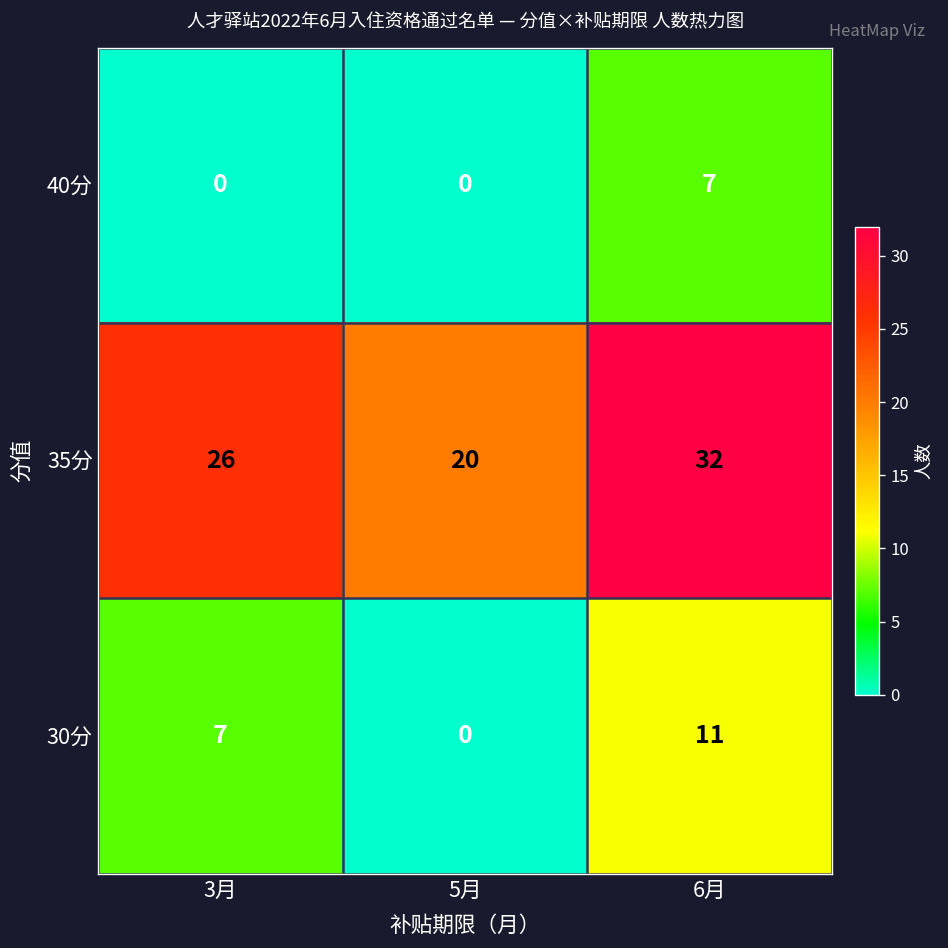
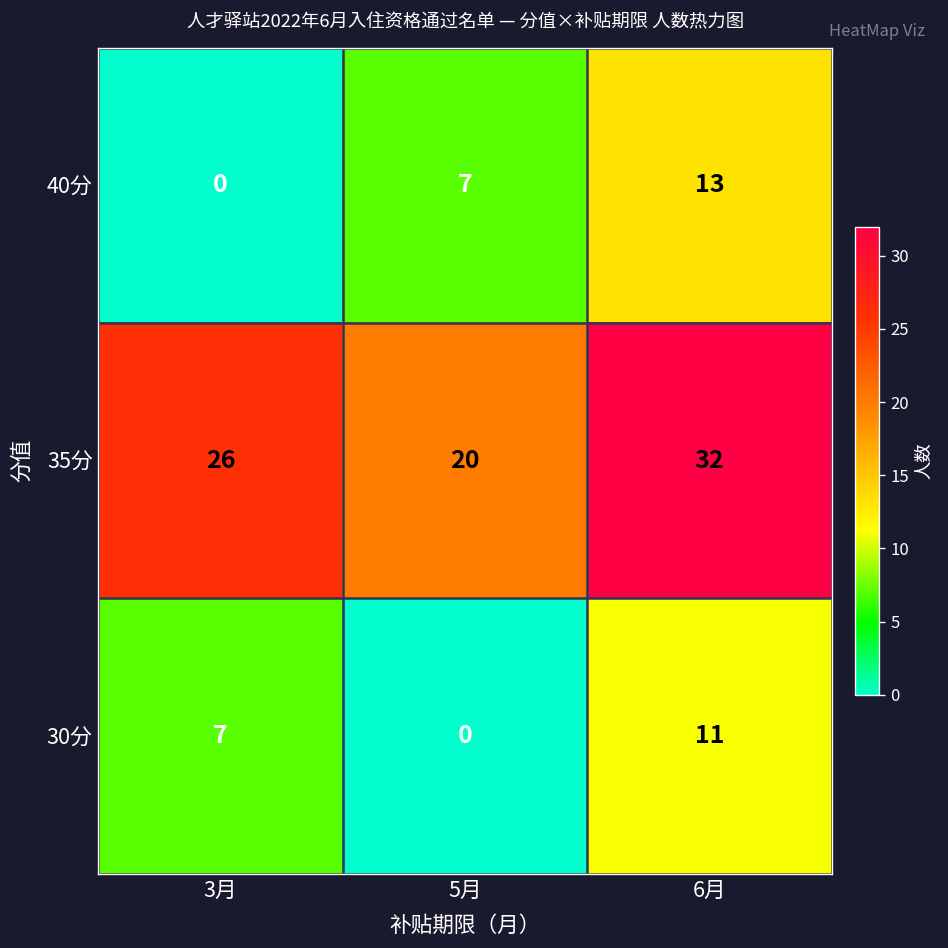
  {
    "40分": {
      "3月": 0,
-     "5月": 0,
-     "6月": 7
+     "5月": 7,
+     "6月": 13
    },
    "35分": {
      "3月": 26,
      "5月": 20,
      "6月": 32
    },
    "30分": {
      "3月": 7,
      "5月": 0,
      "6月": 11
    }
  }
